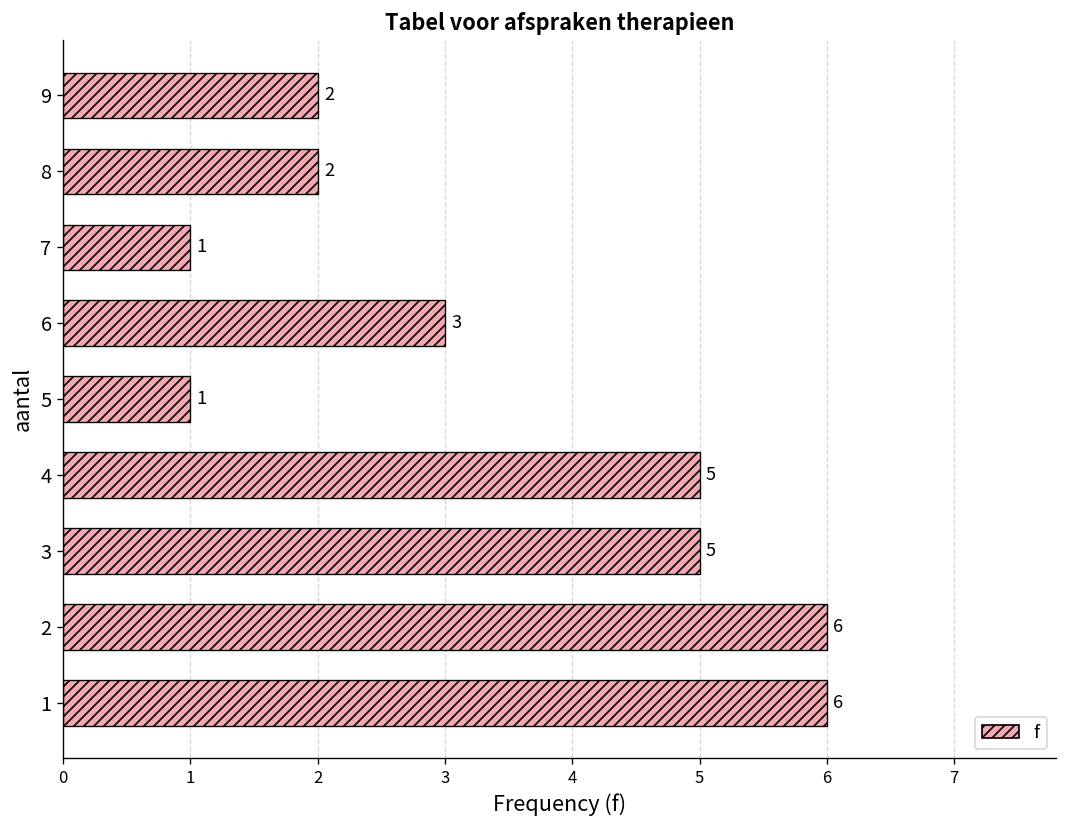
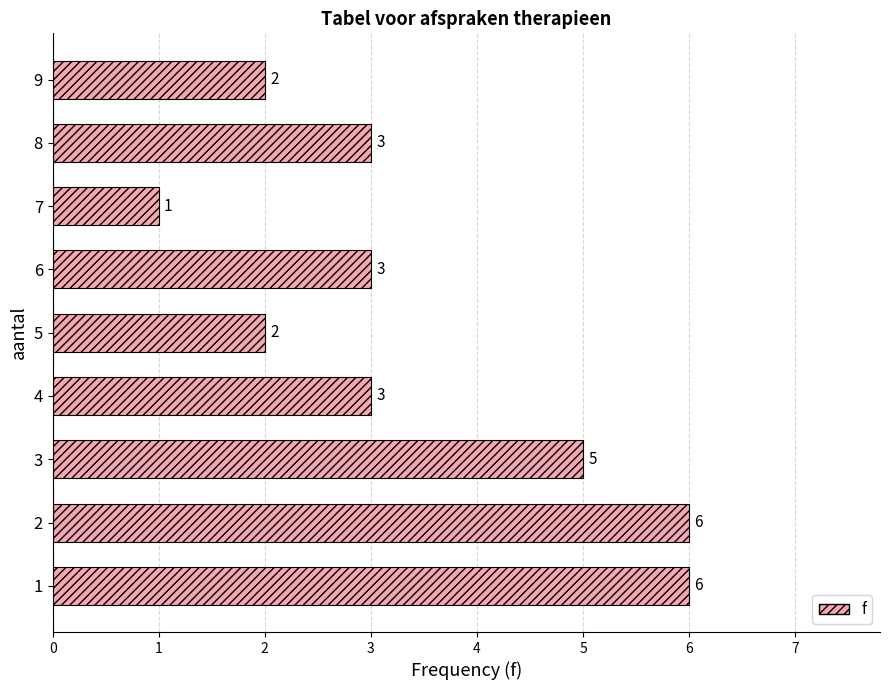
  {
    "9": 2,
-   "8": 2,
+   "8": 3,
    "7": 1,
    "6": 3,
-   "5": 1,
-   "4": 5,
+   "5": 2,
+   "4": 3,
    "3": 5,
    "2": 6,
    "1": 6
  }
